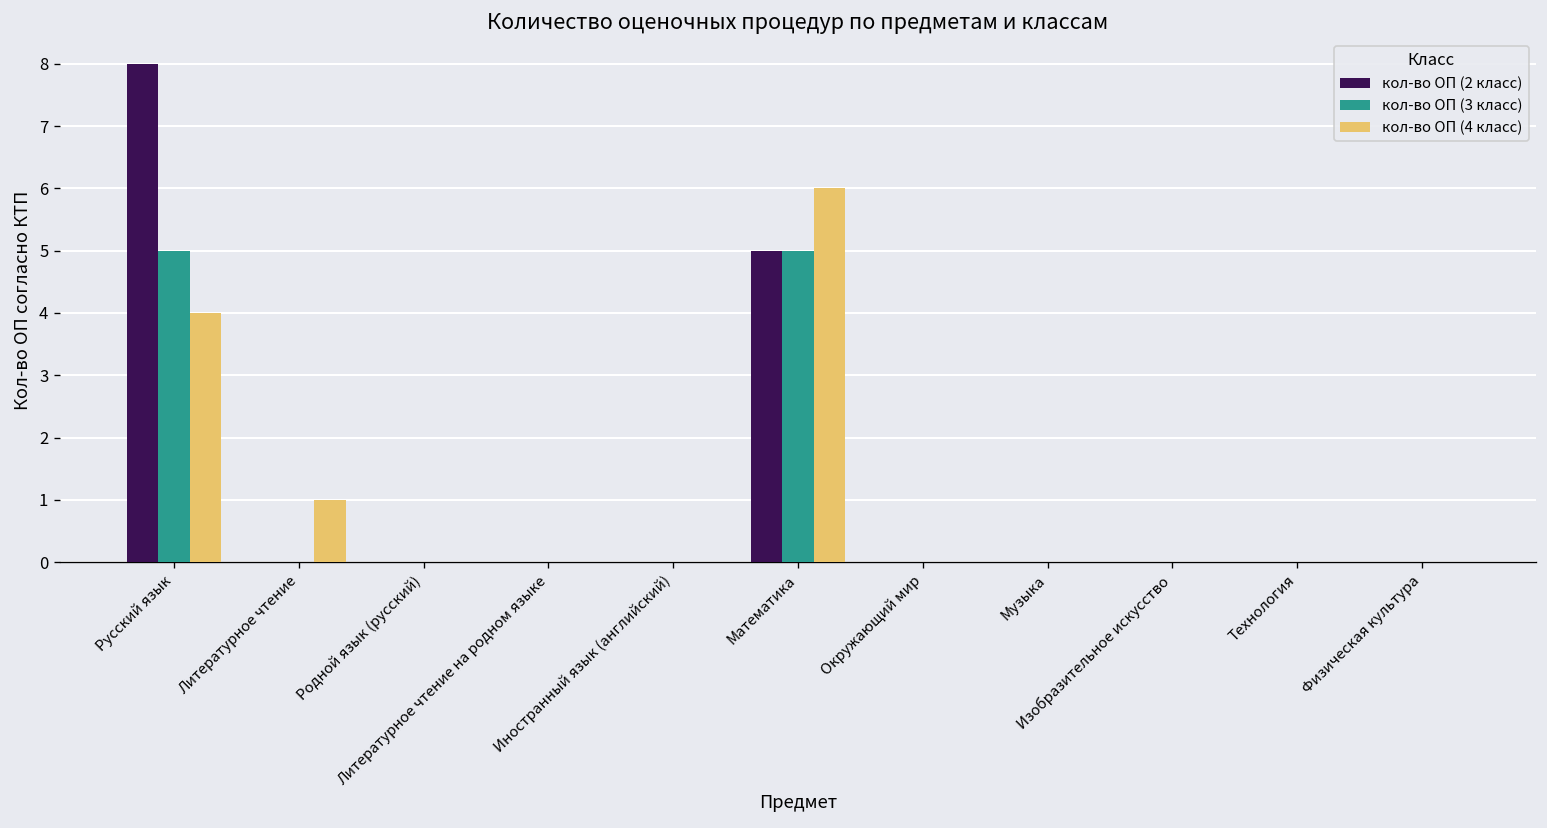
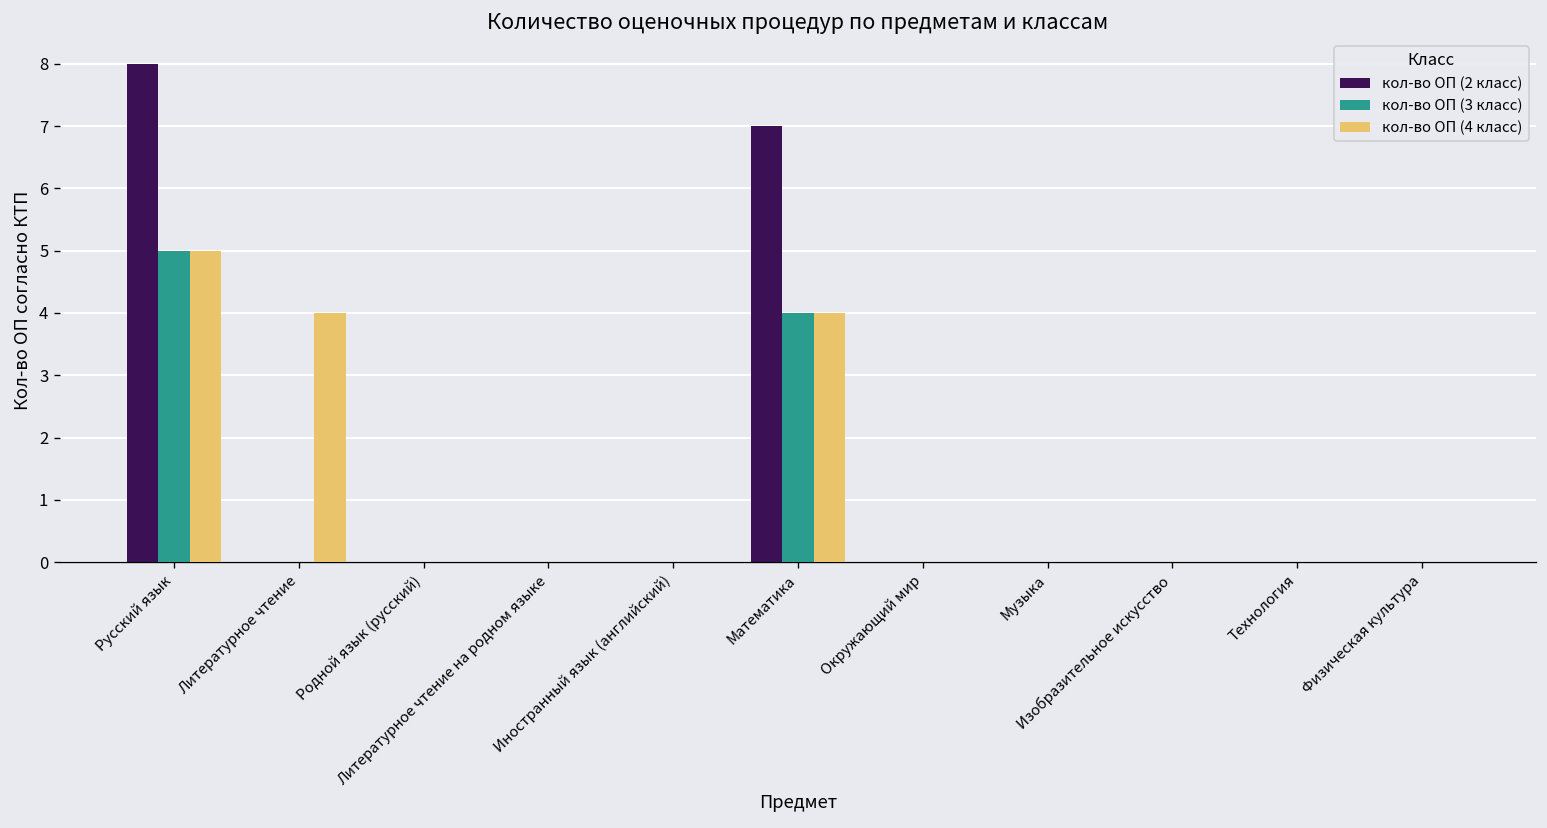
  {
    "кол-во ОП (2 класс)": {
      "Русский язык": 8,
      "Литературное чтение": 0,
      "Родной язык (русский)": 0,
      "Литературное чтение на родном языке": 0,
      "Иностранный язык (английский)": 0,
-     "Математика": 5,
+     "Математика": 7,
      "Окружающий мир": 0,
      "Музыка": 0,
      "Изобразительное искусство": 0,
      "Технология": 0,
      "Физическая культура": 0
    },
    "кол-во ОП (3 класс)": {
      "Русский язык": 5,
      "Литературное чтение": 0,
      "Родной язык (русский)": 0,
      "Литературное чтение на родном языке": 0,
      "Иностранный язык (английский)": 0,
-     "Математика": 5,
+     "Математика": 4,
      "Окружающий мир": 0,
      "Музыка": 0,
      "Изобразительное искусство": 0,
      "Технология": 0,
      "Физическая культура": 0
    },
    "кол-во ОП (4 класс)": {
-     "Русский язык": 4,
-     "Литературное чтение": 1,
+     "Русский язык": 5,
+     "Литературное чтение": 4,
      "Родной язык (русский)": 0,
      "Литературное чтение на родном языке": 0,
      "Иностранный язык (английский)": 0,
-     "Математика": 6,
+     "Математика": 4,
      "Окружающий мир": 0,
      "Музыка": 0,
      "Изобразительное искусство": 0,
      "Технология": 0,
      "Физическая культура": 0
    }
  }
